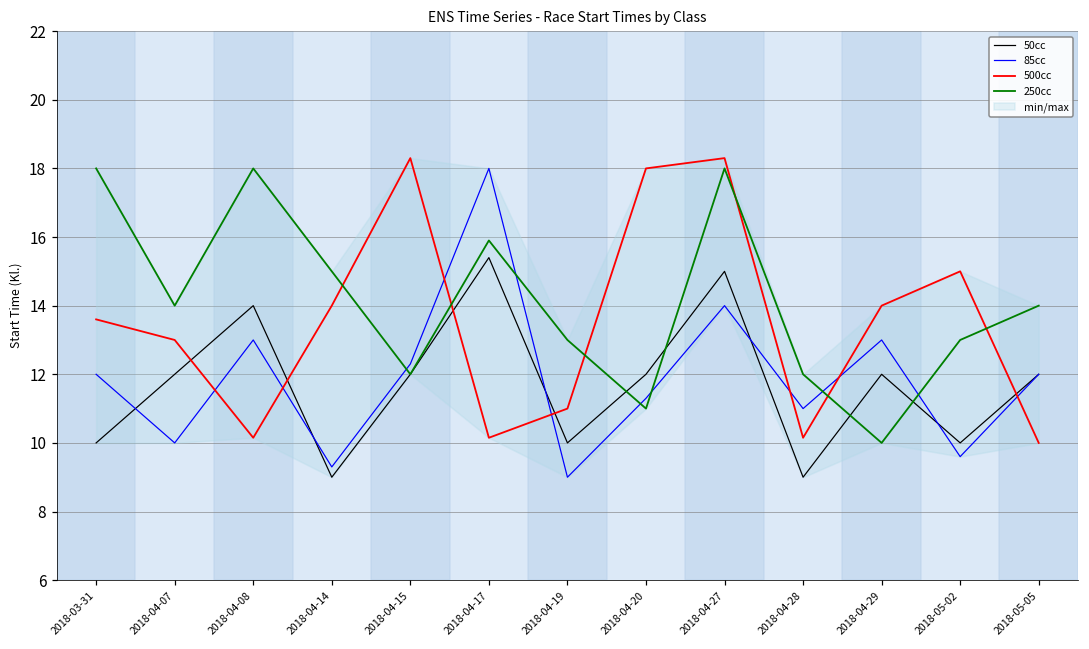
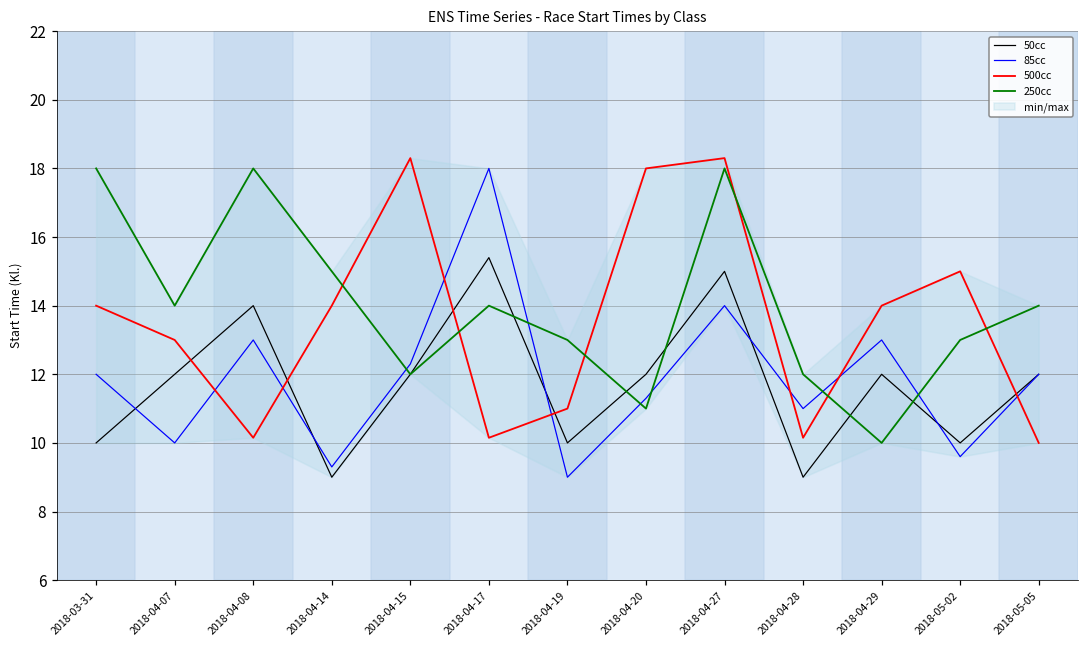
  {
    "50cc": {
      "2018-03-31": 10.0,
      "2018-04-07": 12.0,
      "2018-04-08": 14.0,
      "2018-04-14": 9.0,
      "2018-04-17": 15.4,
      "2018-04-19": 10.0,
      "2018-04-20": 12.0,
      "2018-04-27": 15.0,
      "2018-04-28": 9.0,
      "2018-04-29": 12.0,
      "2018-05-02": 10.0
    },
    "85cc": {
      "2018-03-31": 12.0,
      "2018-04-07": 10.0,
      "2018-04-08": 13.0,
      "2018-04-14": 9.3,
      "2018-04-15": 12.3,
      "2018-04-19": 9.0,
      "2018-04-20": 11.3,
      "2018-04-27": 14.0,
      "2018-04-28": 11.0,
      "2018-04-29": 13.0,
      "2018-05-02": 9.6
    },
    "500cc": {
-     "2018-03-31": 13.6,
+     "2018-03-31": 14.0,
      "2018-04-07": 13.0,
      "2018-04-08": 10.2,
      "2018-04-14": 14.0,
      "2018-04-17": 10.2,
      "2018-04-19": 11.0,
      "2018-04-28": 10.2,
      "2018-05-05": 10.0
    },
    "250cc": {
-     "2018-04-17": 15.9,
+     "2018-04-17": 14.0,
      "2018-04-20": 11.0,
      "2018-04-27": 18.0,
      "2018-04-29": 10.0,
      "2018-05-02": 13.0
    }
  }
